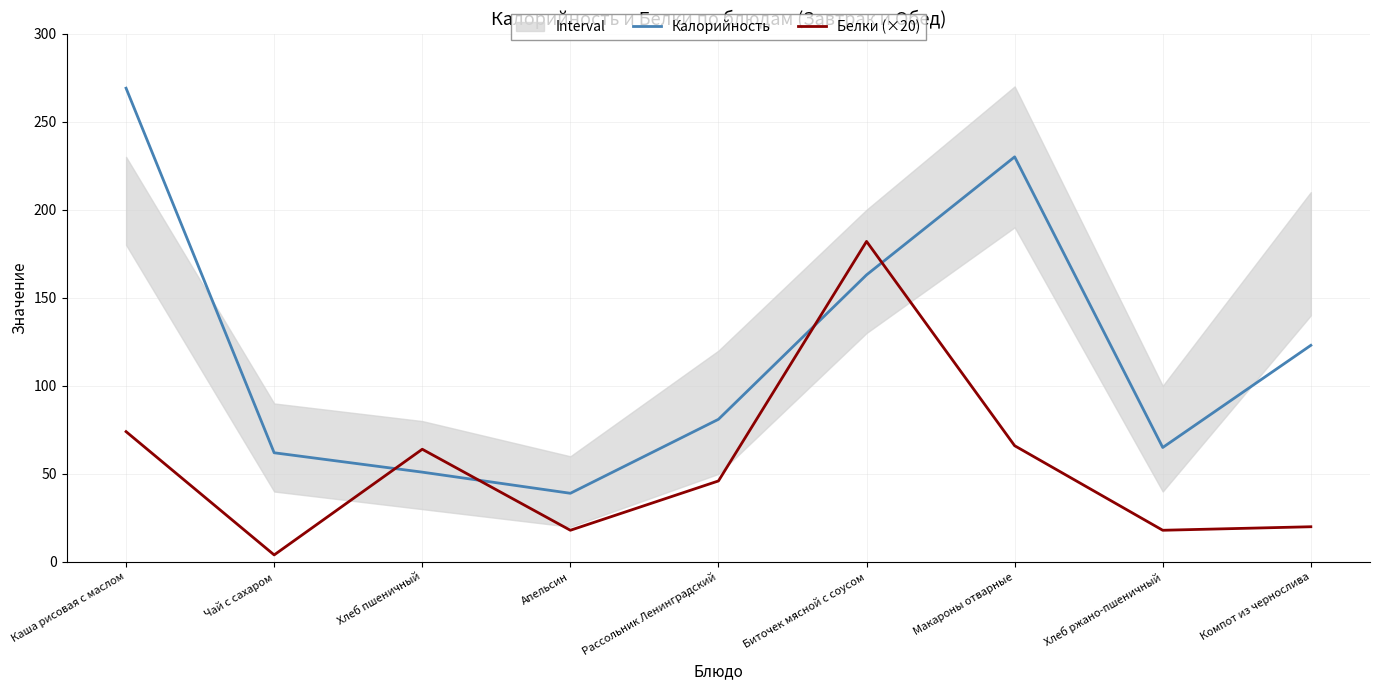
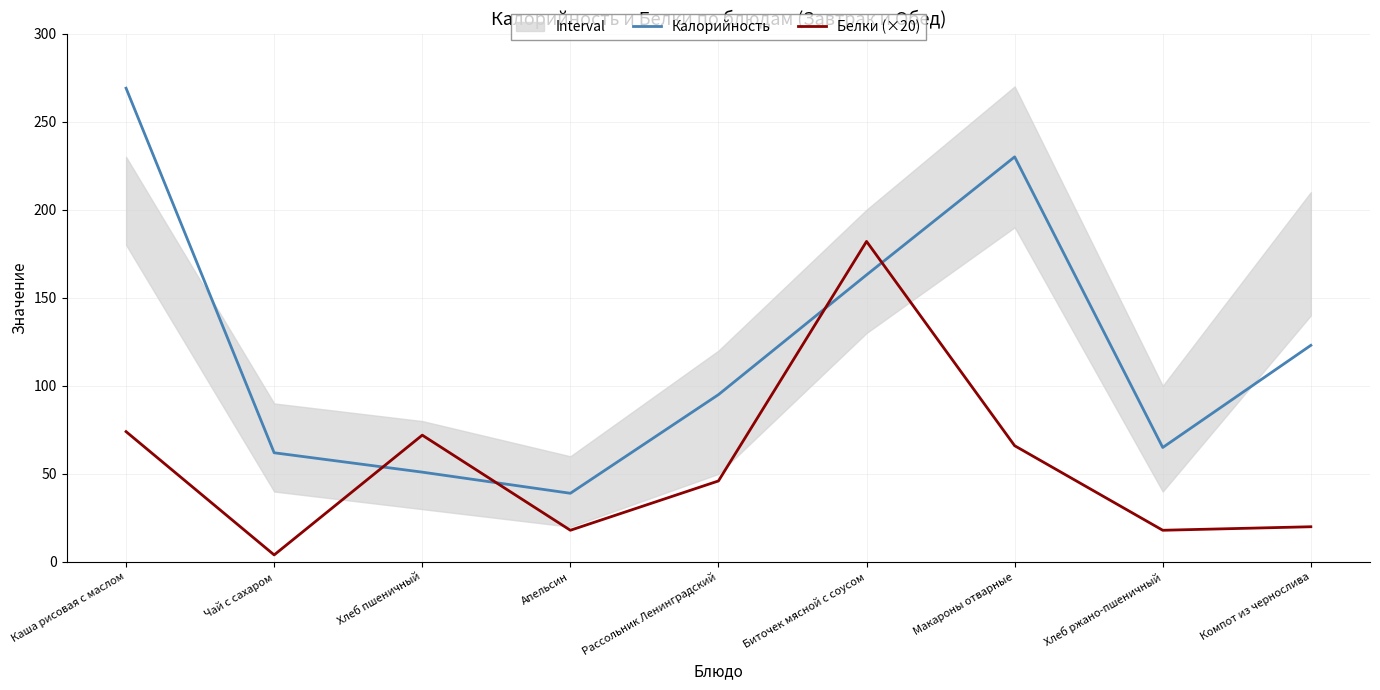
  {
    "Калорийность": {
      "Каша рисовая с маслом": 269,
      "Чай с сахаром": 62,
      "Хлеб пшеничный": 51,
      "Апельсин": 39,
-     "Рассольник Ленинградский": 81,
+     "Рассольник Ленинградский": 95,
      "Биточек мясной с соусом": 163,
      "Макароны отварные": 230,
      "Хлеб ржано-пшеничный": 65,
      "Компот из чернослива": 123
    },
    "Белки (×20)": {
      "Каша рисовая с маслом": 74,
      "Чай с сахаром": 4,
-     "Хлеб пшеничный": 64,
+     "Хлеб пшеничный": 72,
      "Апельсин": 18,
      "Рассольник Ленинградский": 46,
      "Биточек мясной с соусом": 182,
      "Макароны отварные": 66,
      "Хлеб ржано-пшеничный": 18,
      "Компот из чернослива": 20
    }
  }
